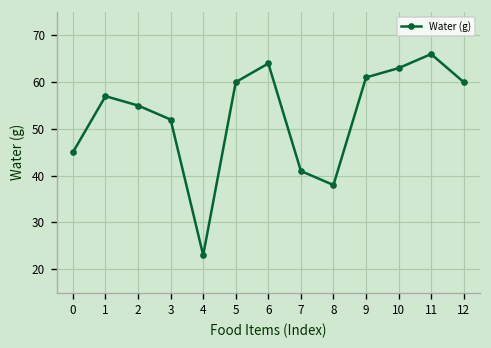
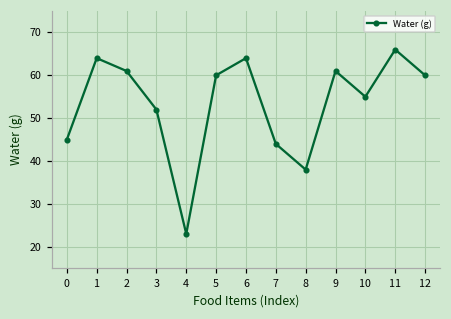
  {
    "0": 45,
-   "1": 57,
-   "2": 55,
+   "1": 64,
+   "2": 61,
    "3": 52,
    "4": 23,
    "5": 60,
    "6": 64,
-   "7": 41,
+   "7": 44,
    "8": 38,
    "9": 61,
-   "10": 63,
+   "10": 55,
    "11": 66,
    "12": 60
  }
